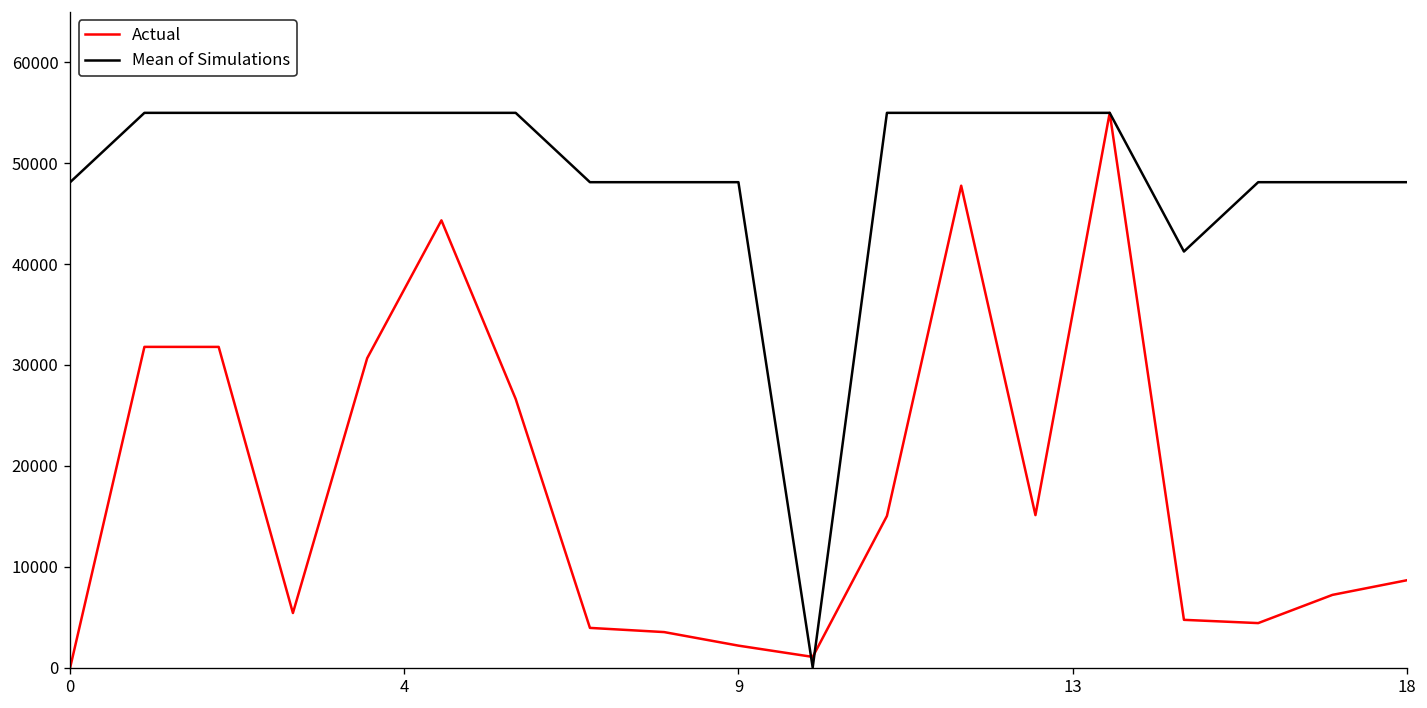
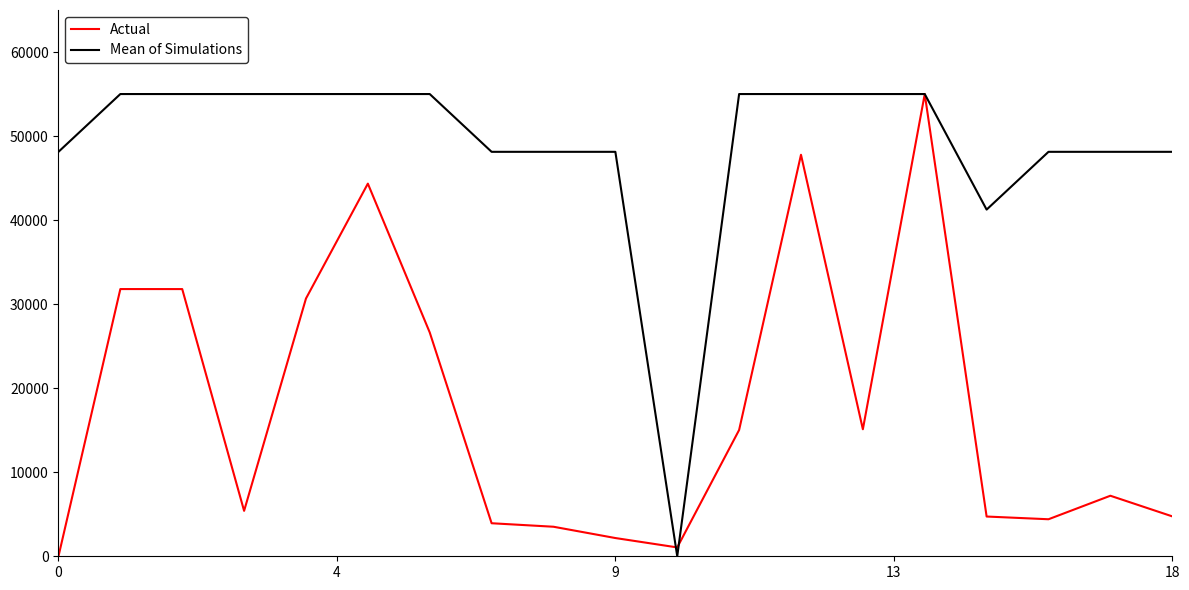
  {
    "Actual": {
      "0": 0,
      "9": 2000,
-     "18": 9000
+     "18": 5000
    },
    "Mean of Simulations": {
      "0": 48000,
      "9": 48000,
      "18": 48000
    }
  }
